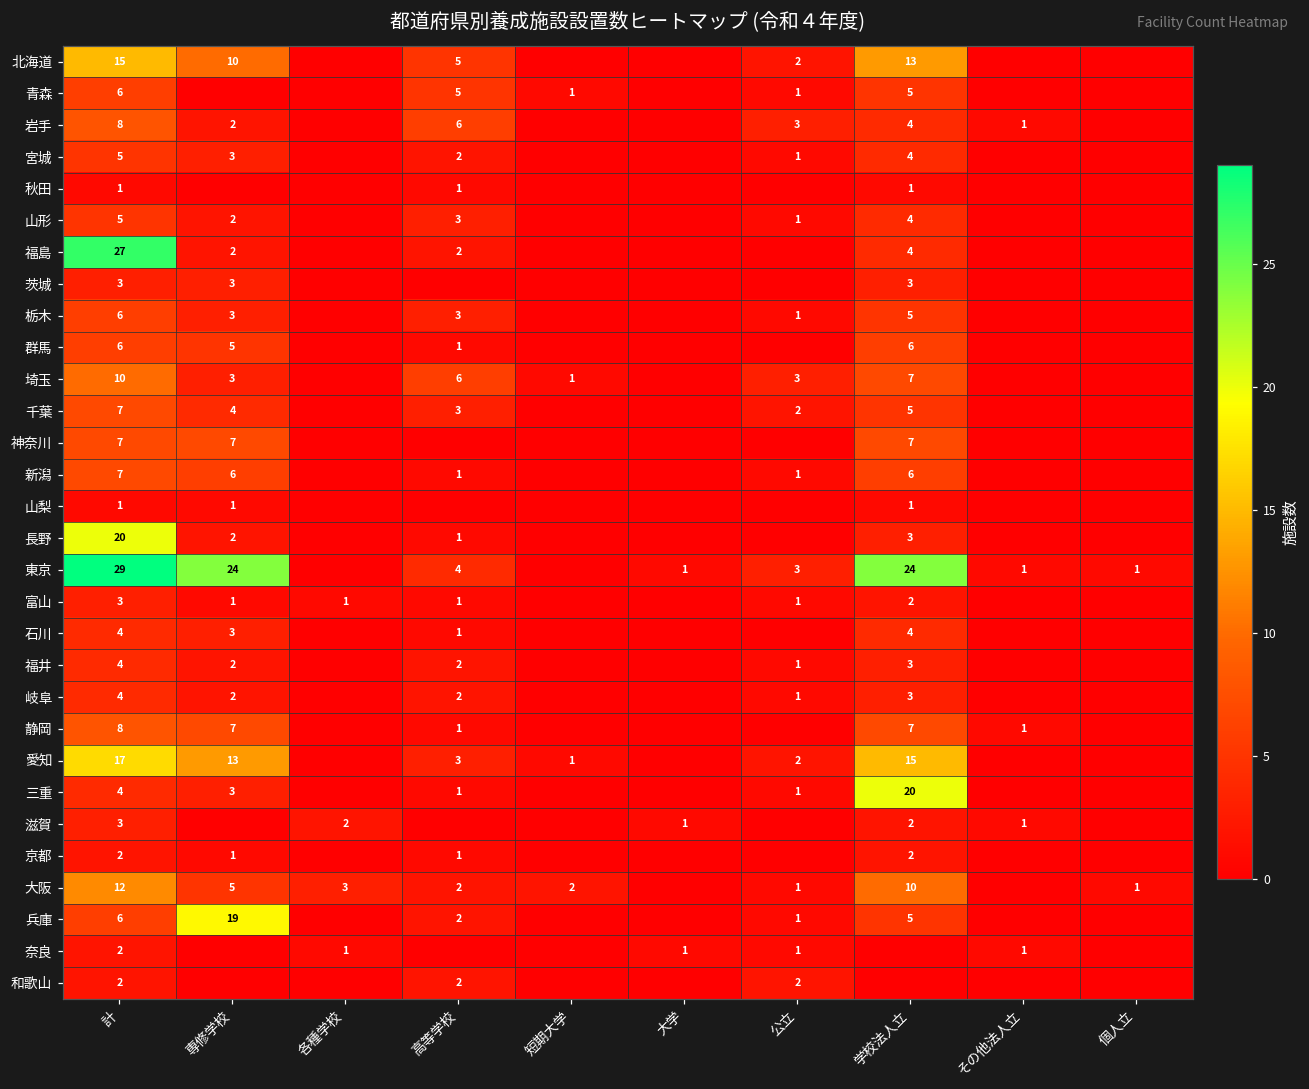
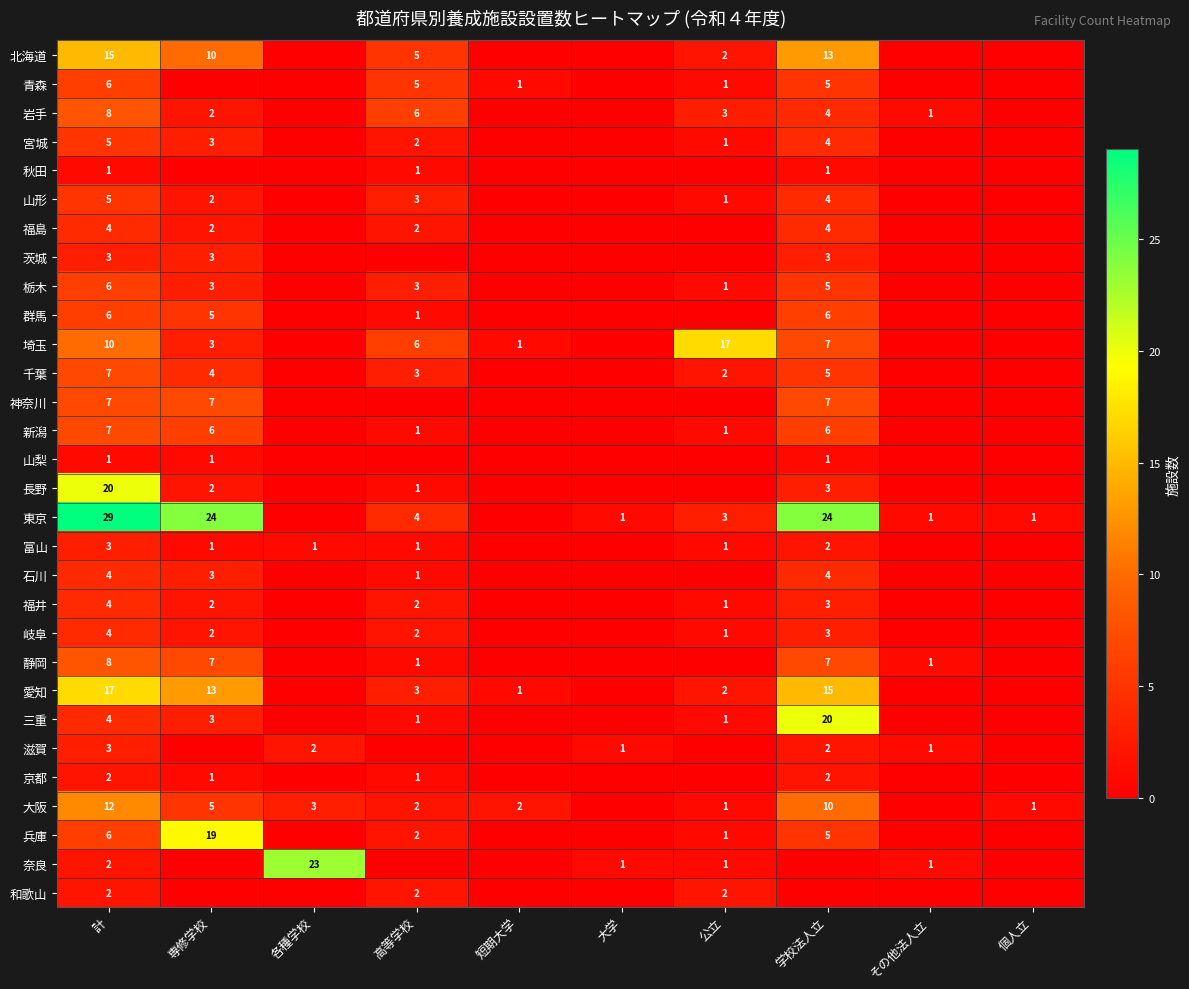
  {
    "北海道": {
      "計": 15,
      "専修学校": 10,
      "高等学校": 5,
      "公立": 2,
      "学校法人立": 13
    },
    "青森": {
      "計": 6,
      "高等学校": 5,
      "短期大学": 1,
      "公立": 1,
      "学校法人立": 5
    },
    "岩手": {
      "計": 8,
      "専修学校": 2,
      "高等学校": 6,
      "公立": 3,
      "学校法人立": 4,
      "その他法人立": 1
    },
    "宮城": {
      "計": 5,
      "専修学校": 3,
      "高等学校": 2,
      "公立": 1,
      "学校法人立": 4
    },
    "秋田": {
      "計": 1,
      "高等学校": 1,
      "学校法人立": 1
    },
    "山形": {
      "計": 5,
      "専修学校": 2,
      "高等学校": 3,
      "公立": 1,
      "学校法人立": 4
    },
    "福島": {
-     "計": 27,
+     "計": 4,
      "専修学校": 2,
      "高等学校": 2,
      "学校法人立": 4
    },
    "茨城": {
      "計": 3,
      "専修学校": 3,
      "学校法人立": 3
    },
    "栃木": {
      "計": 6,
      "専修学校": 3,
      "高等学校": 3,
      "公立": 1,
      "学校法人立": 5
    },
    "群馬": {
      "計": 6,
      "専修学校": 5,
      "高等学校": 1,
      "学校法人立": 6
    },
    "埼玉": {
      "計": 10,
      "専修学校": 3,
      "高等学校": 6,
      "短期大学": 1,
-     "公立": 3,
+     "公立": 17,
      "学校法人立": 7
    },
    "千葉": {
      "計": 7,
      "専修学校": 4,
      "高等学校": 3,
      "公立": 2,
      "学校法人立": 5
    },
    "神奈川": {
      "計": 7,
      "専修学校": 7,
      "学校法人立": 7
    },
    "新潟": {
      "計": 7,
      "専修学校": 6,
      "高等学校": 1,
      "公立": 1,
      "学校法人立": 6
    },
    "山梨": {
      "計": 1,
      "専修学校": 1,
      "学校法人立": 1
    },
    "長野": {
      "計": 20,
      "専修学校": 2,
      "高等学校": 1,
      "学校法人立": 3
    },
    "東京": {
      "計": 29,
      "専修学校": 24,
      "高等学校": 4,
      "大学": 1,
      "公立": 3,
      "学校法人立": 24,
      "その他法人立": 1,
      "個人立": 1
    },
    "富山": {
      "計": 3,
      "専修学校": 1,
      "各種学校": 1,
      "高等学校": 1,
      "公立": 1,
      "学校法人立": 2
    },
    "石川": {
      "計": 4,
      "専修学校": 3,
      "高等学校": 1,
      "学校法人立": 4
    },
    "福井": {
      "計": 4,
      "専修学校": 2,
      "高等学校": 2,
      "公立": 1,
      "学校法人立": 3
    },
    "岐阜": {
      "計": 4,
      "専修学校": 2,
      "高等学校": 2,
      "公立": 1,
      "学校法人立": 3
    },
    "静岡": {
      "計": 8,
      "専修学校": 7,
      "高等学校": 1,
      "学校法人立": 7,
      "その他法人立": 1
    },
    "愛知": {
      "計": 17,
      "専修学校": 13,
      "高等学校": 3,
      "短期大学": 1,
      "公立": 2,
      "学校法人立": 15
    },
    "三重": {
      "計": 4,
      "専修学校": 3,
      "高等学校": 1,
      "公立": 1,
      "学校法人立": 20
    },
    "滋賀": {
      "計": 3,
      "各種学校": 2,
      "大学": 1,
      "学校法人立": 2,
      "その他法人立": 1
    },
    "京都": {
      "計": 2,
      "専修学校": 1,
      "高等学校": 1,
      "学校法人立": 2
    },
    "大阪": {
      "計": 12,
      "専修学校": 5,
      "各種学校": 3,
      "高等学校": 2,
      "短期大学": 2,
      "公立": 1,
      "学校法人立": 10,
      "個人立": 1
    },
    "兵庫": {
      "計": 6,
      "専修学校": 19,
      "高等学校": 2,
      "公立": 1,
      "学校法人立": 5
    },
    "奈良": {
      "計": 2,
-     "各種学校": 1,
+     "各種学校": 23,
      "大学": 1,
      "公立": 1,
      "その他法人立": 1
    },
    "和歌山": {
      "計": 2,
      "高等学校": 2,
      "公立": 2
    }
  }
